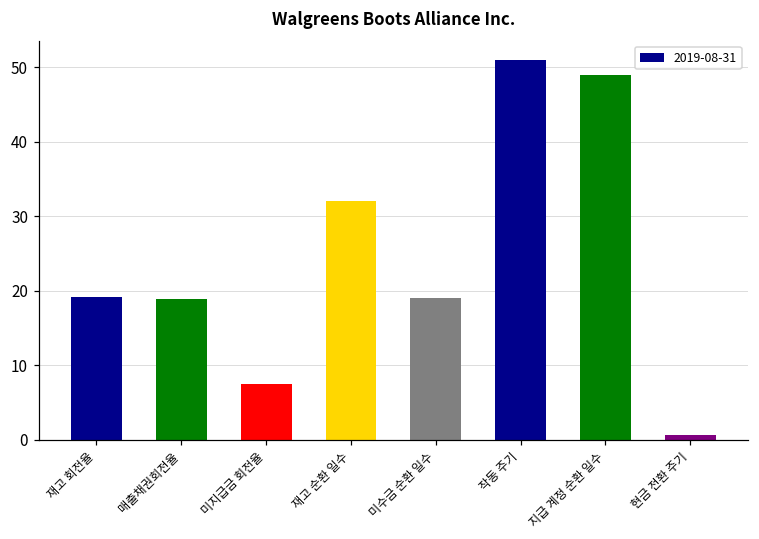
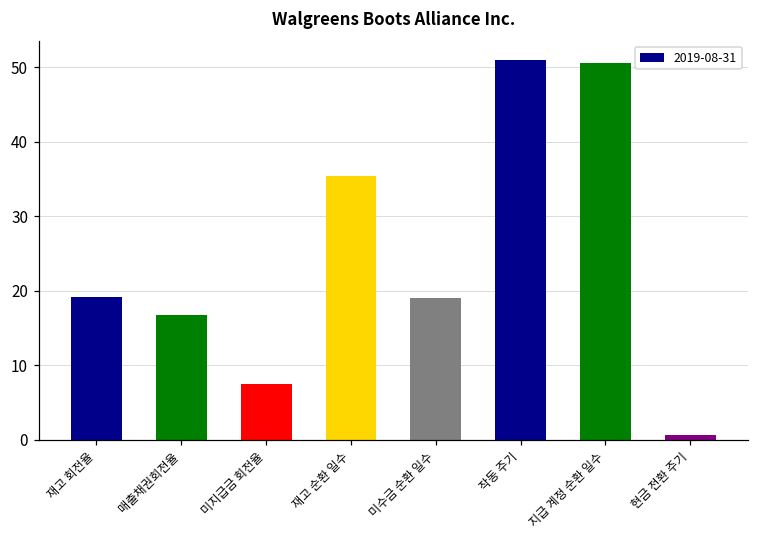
  {
    "재고 회전율": 19,
-   "매출채권회전율": 19,
+   "매출채권회전율": 17,
    "미지급금 회전율": 7,
-   "재고 순환 일수": 32,
+   "재고 순환 일수": 35,
    "미수금 순환 일수": 19,
    "작동 주기": 51,
-   "지급 계정 순환 일수": 49,
+   "지급 계정 순환 일수": 51,
    "현금 전환 주기": 1
  }
